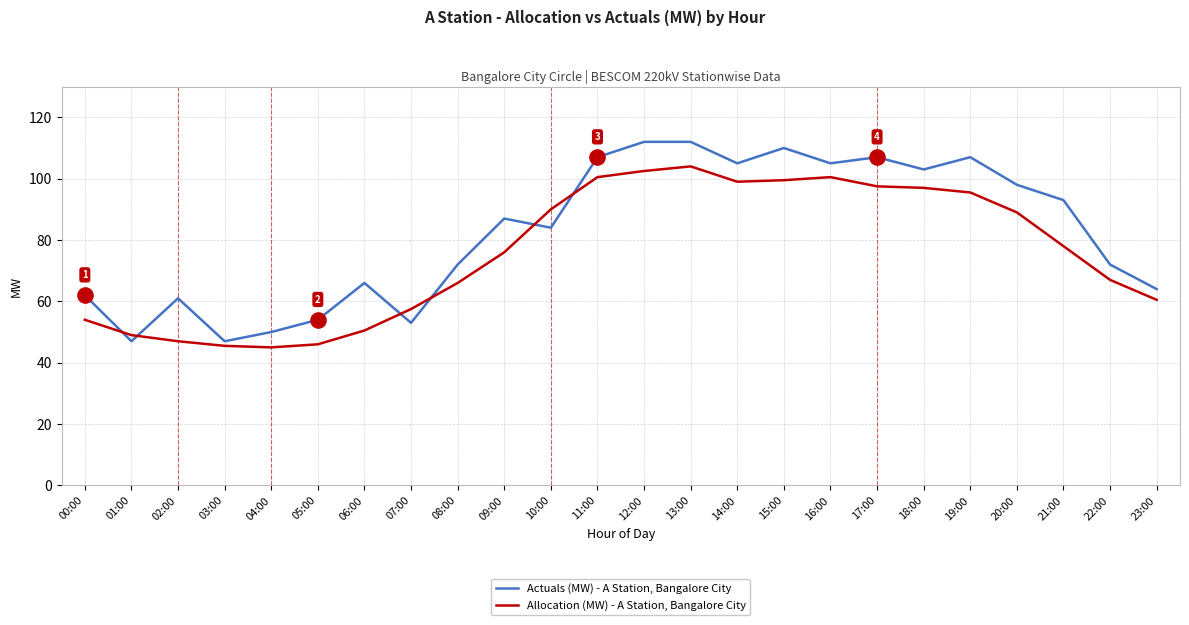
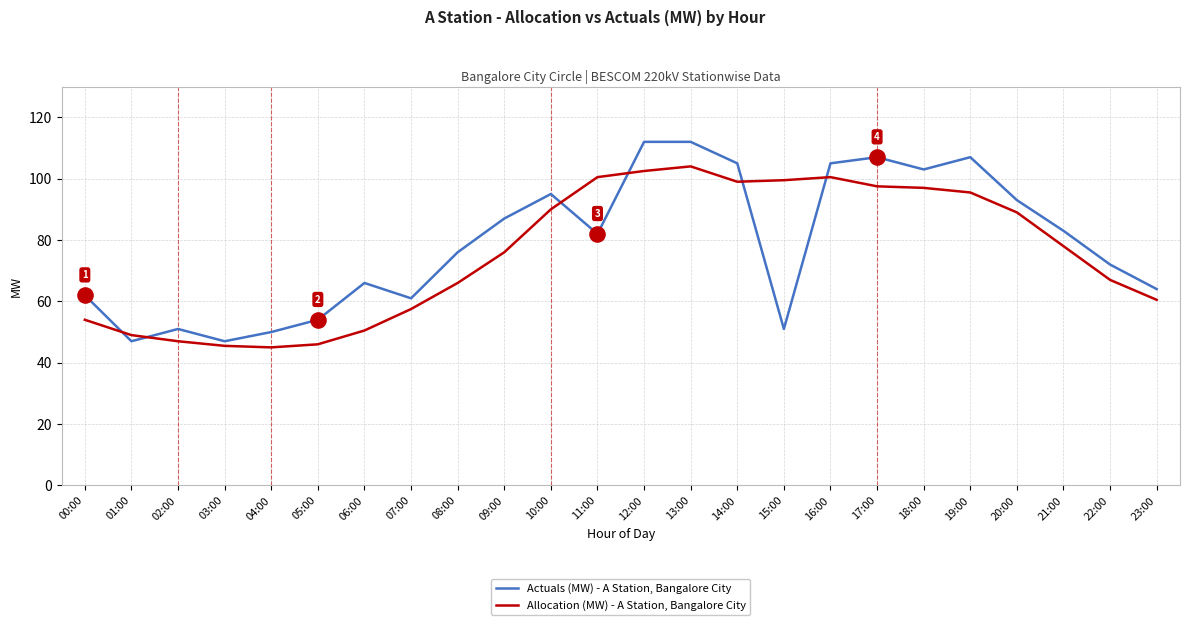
  {
    "Actuals (MW) - A Station, Bangalore City": {
      "01:00": 47,
-     "02:00": 61,
+     "02:00": 51,
      "03:00": 47,
      "04:00": 50,
      "06:00": 66,
-     "07:00": 53,
-     "08:00": 72,
+     "07:00": 61,
+     "08:00": 76,
      "09:00": 87,
-     "10:00": 84,
-     "11:00": 107,
+     "10:00": 95,
+     "11:00": 82,
      "12:00": 112,
      "13:00": 112,
      "14:00": 105,
-     "15:00": 110,
+     "15:00": 51,
      "16:00": 105,
      "18:00": 103,
      "19:00": 107,
-     "20:00": 98,
-     "21:00": 93,
+     "20:00": 93,
+     "21:00": 83,
      "22:00": 72,
      "23:00": 64
    }
  }
